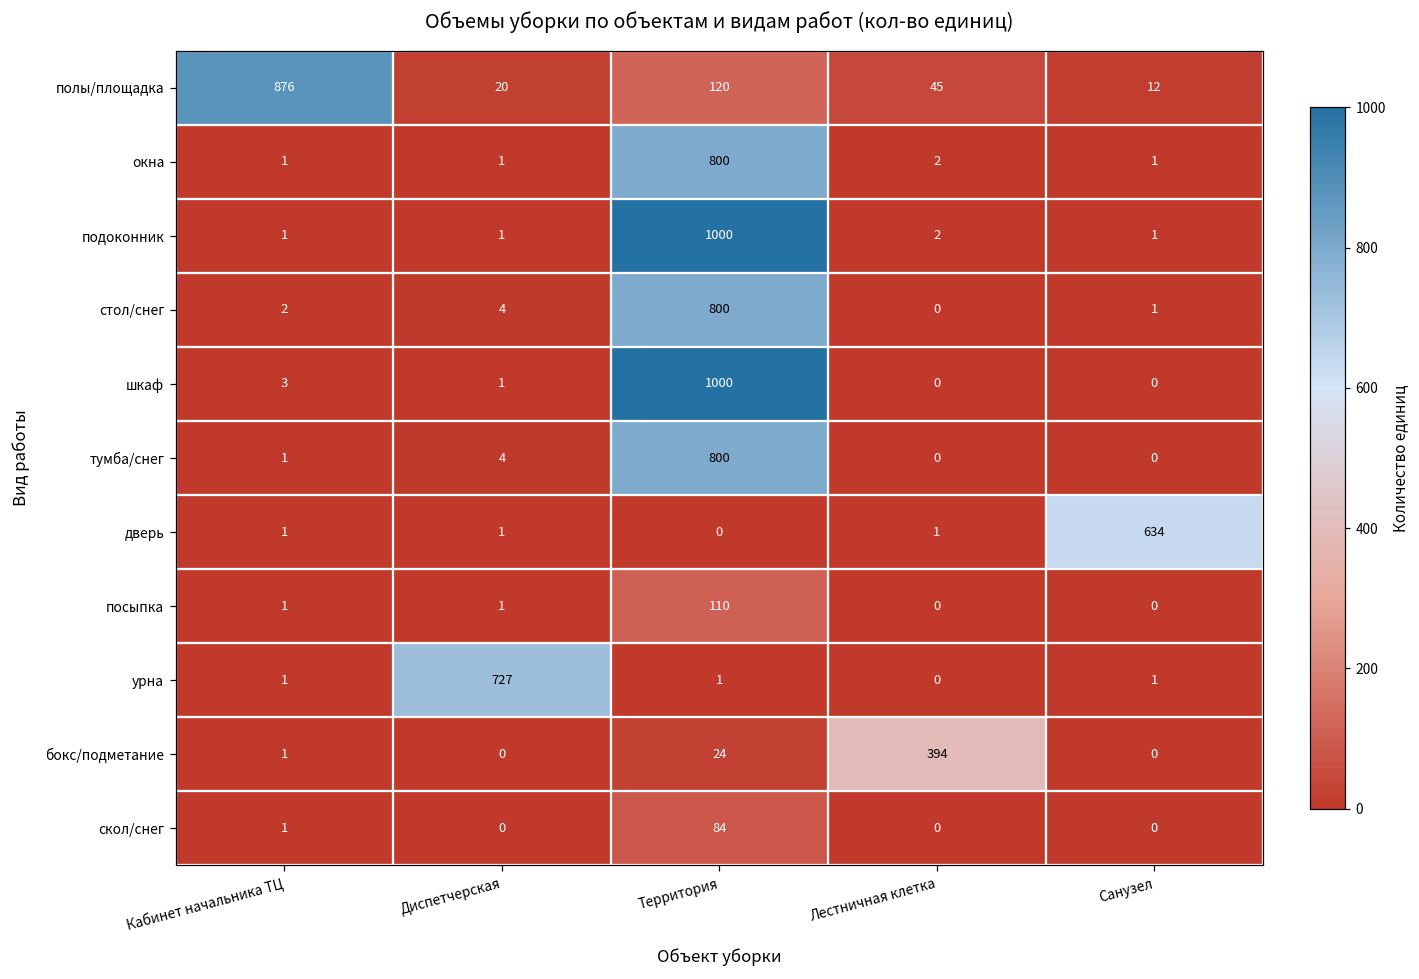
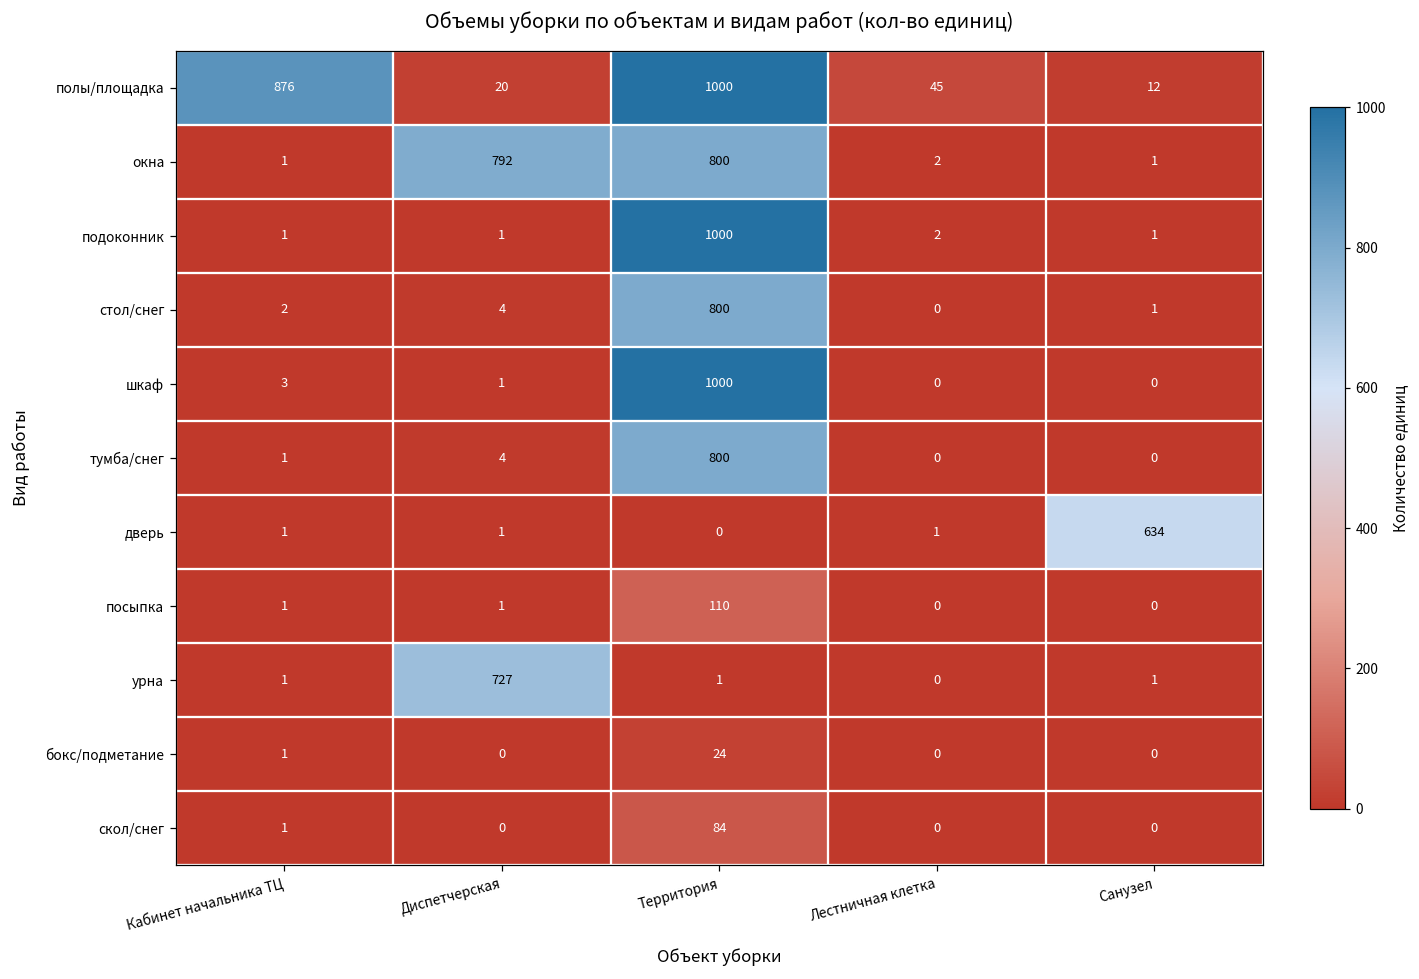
  {
    "полы/площадка": {
      "Кабинет начальника ТЦ": 876,
      "Диспетчерская": 20,
-     "Территория": 120,
+     "Территория": 1000,
      "Лестничная клетка": 45,
      "Санузел": 12
    },
    "окна": {
      "Кабинет начальника ТЦ": 1,
-     "Диспетчерская": 1,
+     "Диспетчерская": 792,
      "Территория": 800,
      "Лестничная клетка": 2,
      "Санузел": 1
    },
    "подоконник": {
      "Кабинет начальника ТЦ": 1,
      "Диспетчерская": 1,
      "Территория": 1000,
      "Лестничная клетка": 2,
      "Санузел": 1
    },
    "стол/снег": {
      "Кабинет начальника ТЦ": 2,
      "Диспетчерская": 4,
      "Территория": 800,
      "Лестничная клетка": 0,
      "Санузел": 1
    },
    "шкаф": {
      "Кабинет начальника ТЦ": 3,
      "Диспетчерская": 1,
      "Территория": 1000,
      "Лестничная клетка": 0,
      "Санузел": 0
    },
    "тумба/снег": {
      "Кабинет начальника ТЦ": 1,
      "Диспетчерская": 4,
      "Территория": 800,
      "Лестничная клетка": 0,
      "Санузел": 0
    },
    "дверь": {
      "Кабинет начальника ТЦ": 1,
      "Диспетчерская": 1,
      "Территория": 0,
      "Лестничная клетка": 1,
      "Санузел": 634
    },
    "посыпка": {
      "Кабинет начальника ТЦ": 1,
      "Диспетчерская": 1,
      "Территория": 110,
      "Лестничная клетка": 0,
      "Санузел": 0
    },
    "урна": {
      "Кабинет начальника ТЦ": 1,
      "Диспетчерская": 727,
      "Территория": 1,
      "Лестничная клетка": 0,
      "Санузел": 1
    },
    "бокс/подметание": {
      "Кабинет начальника ТЦ": 1,
      "Диспетчерская": 0,
      "Территория": 24,
-     "Лестничная клетка": 394,
+     "Лестничная клетка": 0,
      "Санузел": 0
    },
    "скол/снег": {
      "Кабинет начальника ТЦ": 1,
      "Диспетчерская": 0,
      "Территория": 84,
      "Лестничная клетка": 0,
      "Санузел": 0
    }
  }
